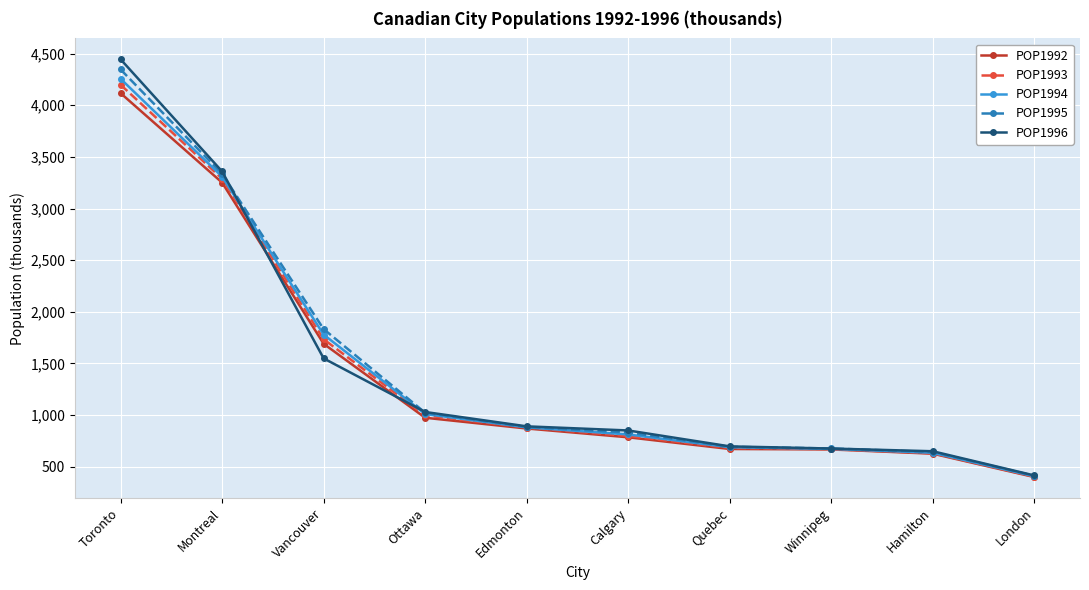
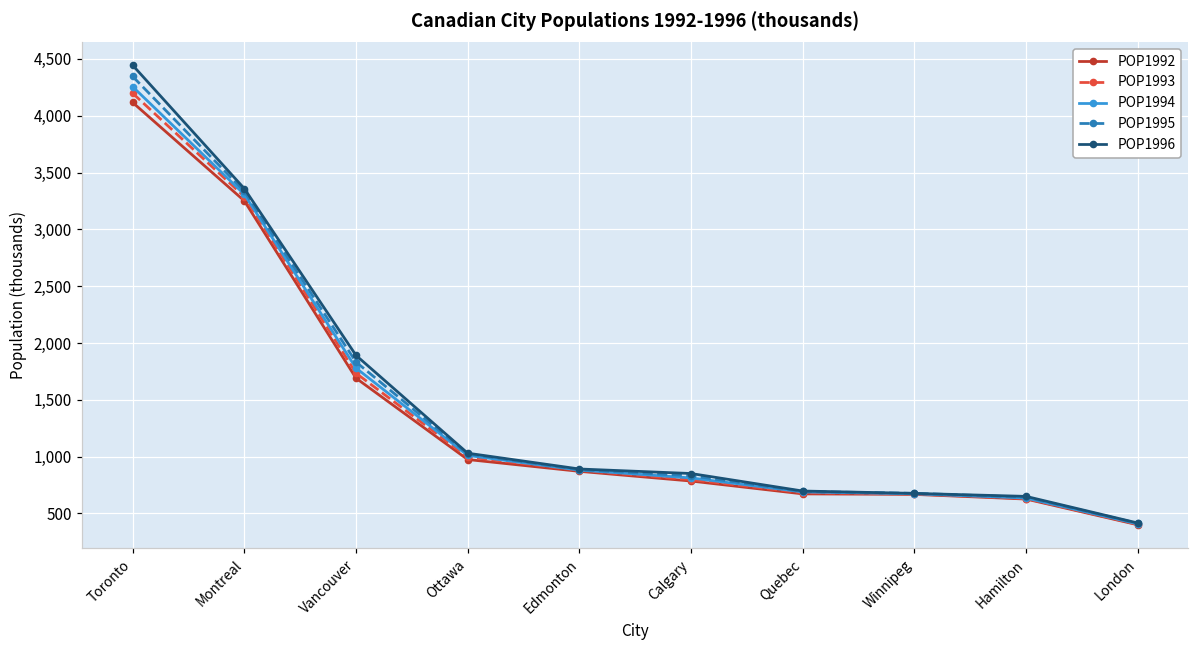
  {
    "POP1996": {
      "Toronto": "4,440",
-     "Vancouver": "1,550"
+     "Vancouver": "1,890"
    }
  }
